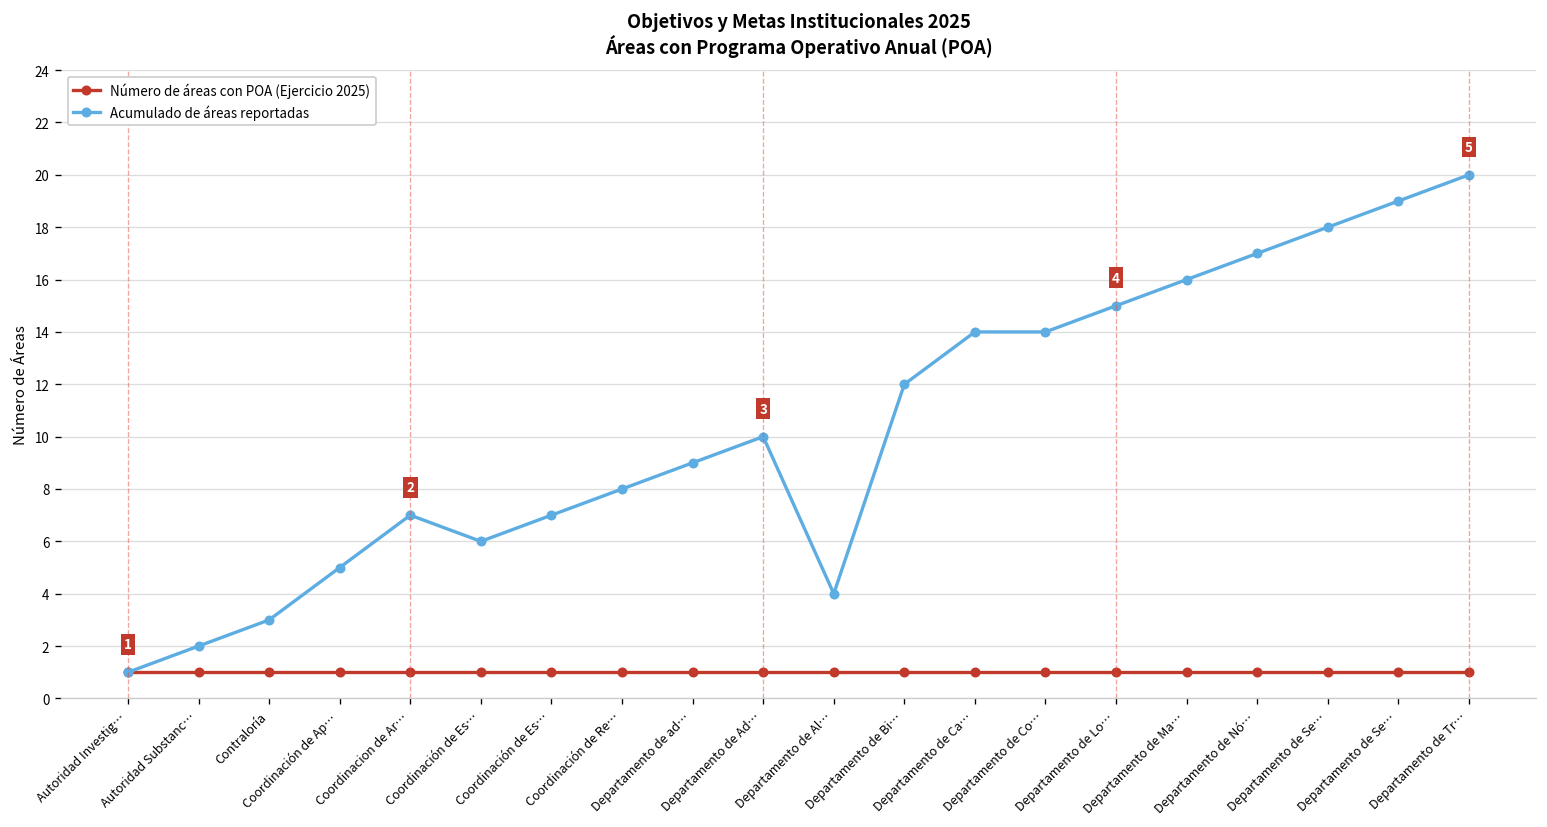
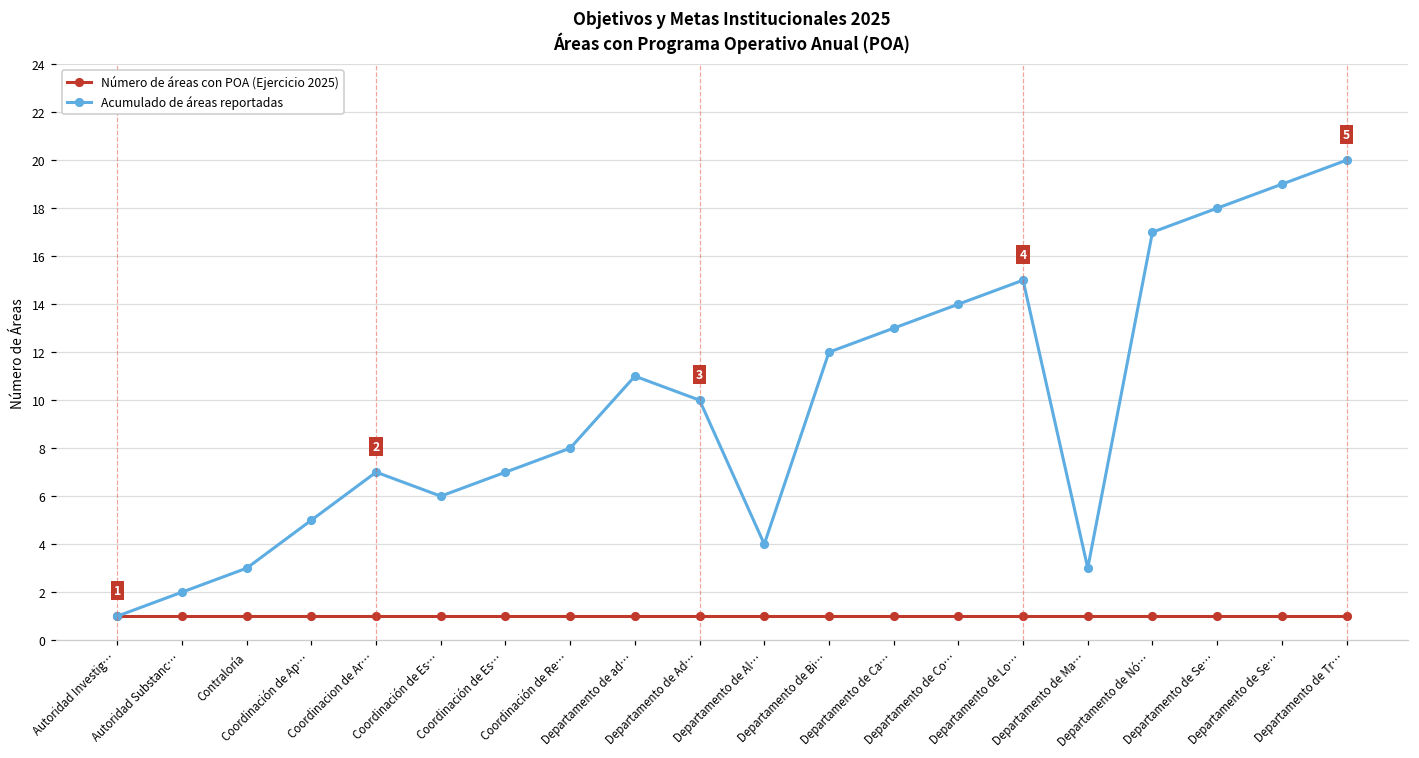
  {
    "Número de áreas con POA (Ejercicio 2025)": {
      "Autoridad Substanc…": 1,
      "Contraloría": 1,
      "Coordinación de Ap…": 1,
      "Coordinacion de Ar…": 1,
      "Coordinación de Re…": 1,
      "Departamento de ad…": 1,
      "Departamento de Ad…": 1,
      "Departamento de Al…": 1,
      "Departamento de Bi…": 1,
      "Departamento de Ca…": 1,
      "Departamento de Co…": 1,
      "Departamento de Lo…": 1,
      "Departamento de Ma…": 1,
      "Departamento de Nó…": 1,
      "Departamento de Tr…": 1
    },
    "Acumulado de áreas reportadas": {
      "Autoridad Substanc…": 2,
      "Contraloría": 3,
      "Coordinación de Ap…": 5,
      "Coordinación de Re…": 8,
-     "Departamento de ad…": 9,
+     "Departamento de ad…": 11,
      "Departamento de Al…": 4,
      "Departamento de Bi…": 12,
-     "Departamento de Ca…": 14,
+     "Departamento de Ca…": 13,
      "Departamento de Co…": 14,
-     "Departamento de Ma…": 16,
+     "Departamento de Ma…": 3,
      "Departamento de Nó…": 17
    }
  }
